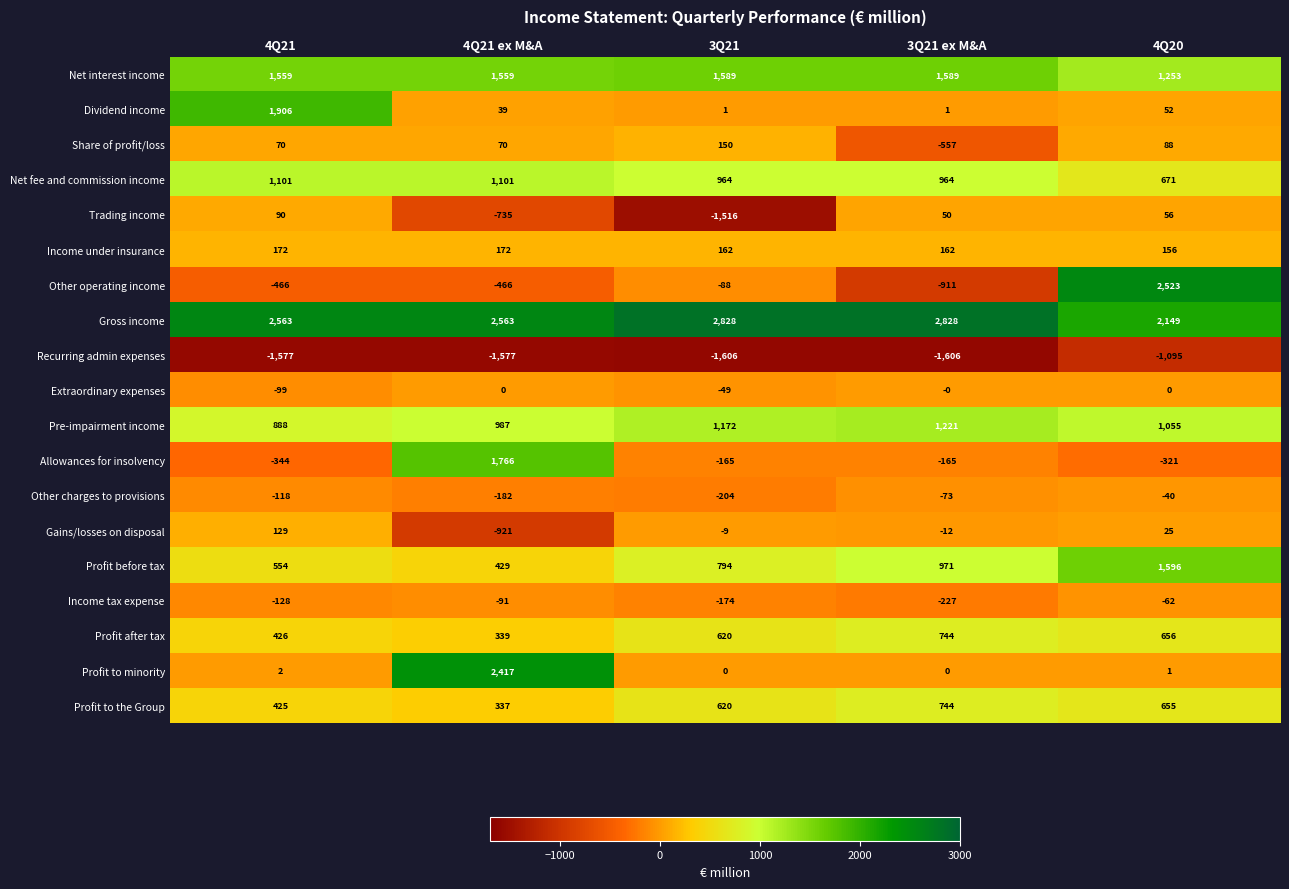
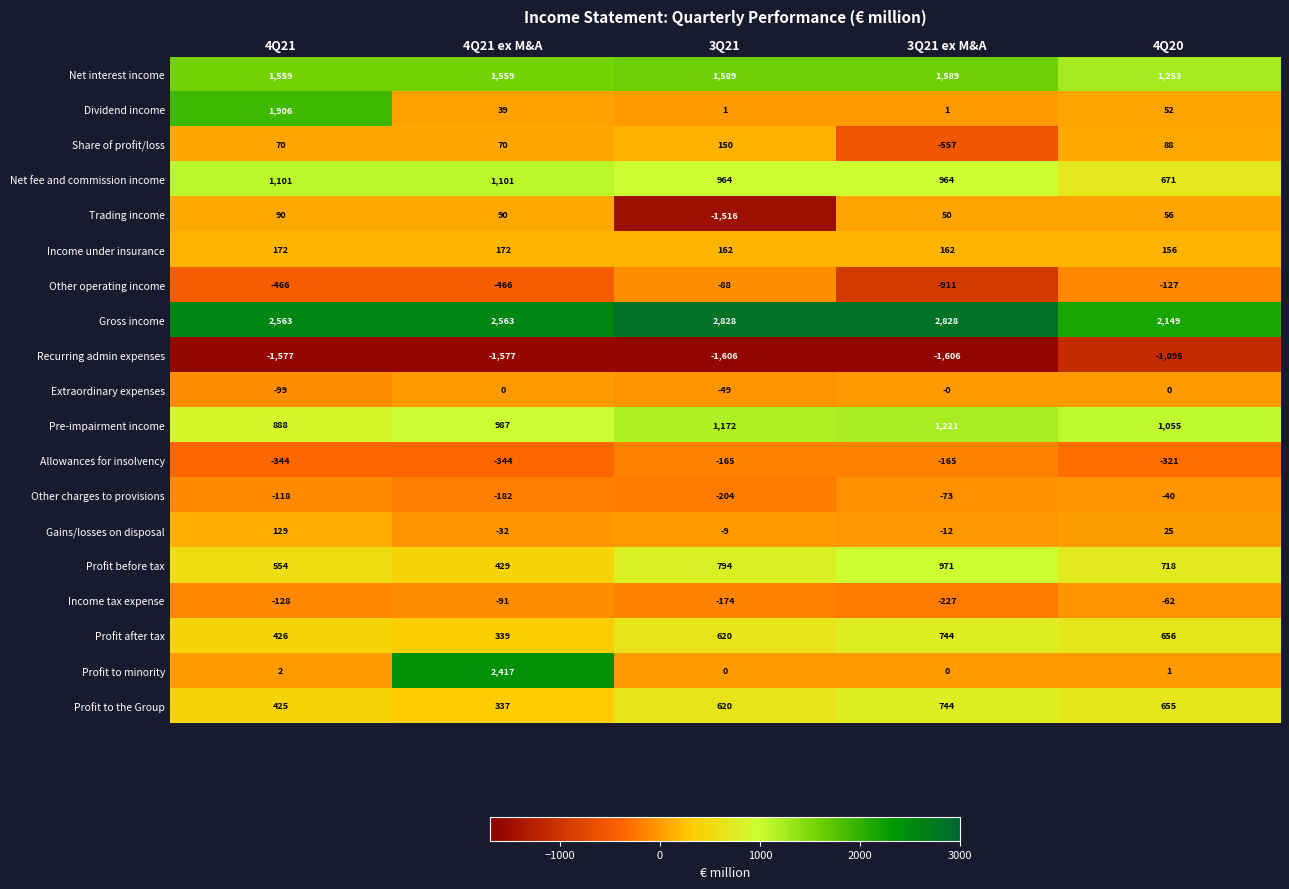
  {
    "Net interest income": {
      "4Q21": "1,559",
      "4Q21 ex M&A": "1,559",
      "3Q21": "1,589",
      "3Q21 ex M&A": "1,589",
      "4Q20": "1,253"
    },
    "Dividend income": {
      "4Q21": "1,906",
      "4Q21 ex M&A": "39",
      "3Q21": "1",
      "3Q21 ex M&A": "1",
      "4Q20": "52"
    },
    "Share of profit/loss": {
      "4Q21": "70",
      "4Q21 ex M&A": "70",
      "3Q21": "150",
      "3Q21 ex M&A": "-557",
      "4Q20": "88"
    },
    "Net fee and commission income": {
      "4Q21": "1,101",
      "4Q21 ex M&A": "1,101",
      "3Q21": "964",
      "3Q21 ex M&A": "964",
      "4Q20": "671"
    },
    "Trading income": {
      "4Q21": "90",
-     "4Q21 ex M&A": "-735",
+     "4Q21 ex M&A": "90",
      "3Q21": "-1,516",
      "3Q21 ex M&A": "50",
      "4Q20": "56"
    },
    "Income under insurance": {
      "4Q21": "172",
      "4Q21 ex M&A": "172",
      "3Q21": "162",
      "3Q21 ex M&A": "162",
      "4Q20": "156"
    },
    "Other operating income": {
      "4Q21": "-466",
      "4Q21 ex M&A": "-466",
      "3Q21": "-88",
      "3Q21 ex M&A": "-911",
-     "4Q20": "2,523"
+     "4Q20": "-127"
    },
    "Gross income": {
      "4Q21": "2,563",
      "4Q21 ex M&A": "2,563",
      "3Q21": "2,828",
      "3Q21 ex M&A": "2,828",
      "4Q20": "2,149"
    },
    "Recurring admin expenses": {
      "4Q21": "-1,577",
      "4Q21 ex M&A": "-1,577",
      "3Q21": "-1,606",
      "3Q21 ex M&A": "-1,606",
      "4Q20": "-1,095"
    },
    "Extraordinary expenses": {
      "4Q21": "-99",
      "4Q21 ex M&A": "0",
      "3Q21": "-49",
      "3Q21 ex M&A": "-0",
      "4Q20": "0"
    },
    "Pre-impairment income": {
      "4Q21": "888",
      "4Q21 ex M&A": "987",
      "3Q21": "1,172",
      "3Q21 ex M&A": "1,221",
      "4Q20": "1,055"
    },
    "Allowances for insolvency": {
      "4Q21": "-344",
-     "4Q21 ex M&A": "1,766",
+     "4Q21 ex M&A": "-344",
      "3Q21": "-165",
      "3Q21 ex M&A": "-165",
      "4Q20": "-321"
    },
    "Other charges to provisions": {
      "4Q21": "-118",
      "4Q21 ex M&A": "-182",
      "3Q21": "-204",
      "3Q21 ex M&A": "-73",
      "4Q20": "-40"
    },
    "Gains/losses on disposal": {
      "4Q21": "129",
-     "4Q21 ex M&A": "-921",
+     "4Q21 ex M&A": "-32",
      "3Q21": "-9",
      "3Q21 ex M&A": "-12",
      "4Q20": "25"
    },
    "Profit before tax": {
      "4Q21": "554",
      "4Q21 ex M&A": "429",
      "3Q21": "794",
      "3Q21 ex M&A": "971",
-     "4Q20": "1,596"
+     "4Q20": "718"
    },
    "Income tax expense": {
      "4Q21": "-128",
      "4Q21 ex M&A": "-91",
      "3Q21": "-174",
      "3Q21 ex M&A": "-227",
      "4Q20": "-62"
    },
    "Profit after tax": {
      "4Q21": "426",
      "4Q21 ex M&A": "339",
      "3Q21": "620",
      "3Q21 ex M&A": "744",
      "4Q20": "656"
    },
    "Profit to minority": {
      "4Q21": "2",
      "4Q21 ex M&A": "2,417",
      "3Q21": "0",
      "3Q21 ex M&A": "0",
      "4Q20": "1"
    },
    "Profit to the Group": {
      "4Q21": "425",
      "4Q21 ex M&A": "337",
      "3Q21": "620",
      "3Q21 ex M&A": "744",
      "4Q20": "655"
    }
  }
